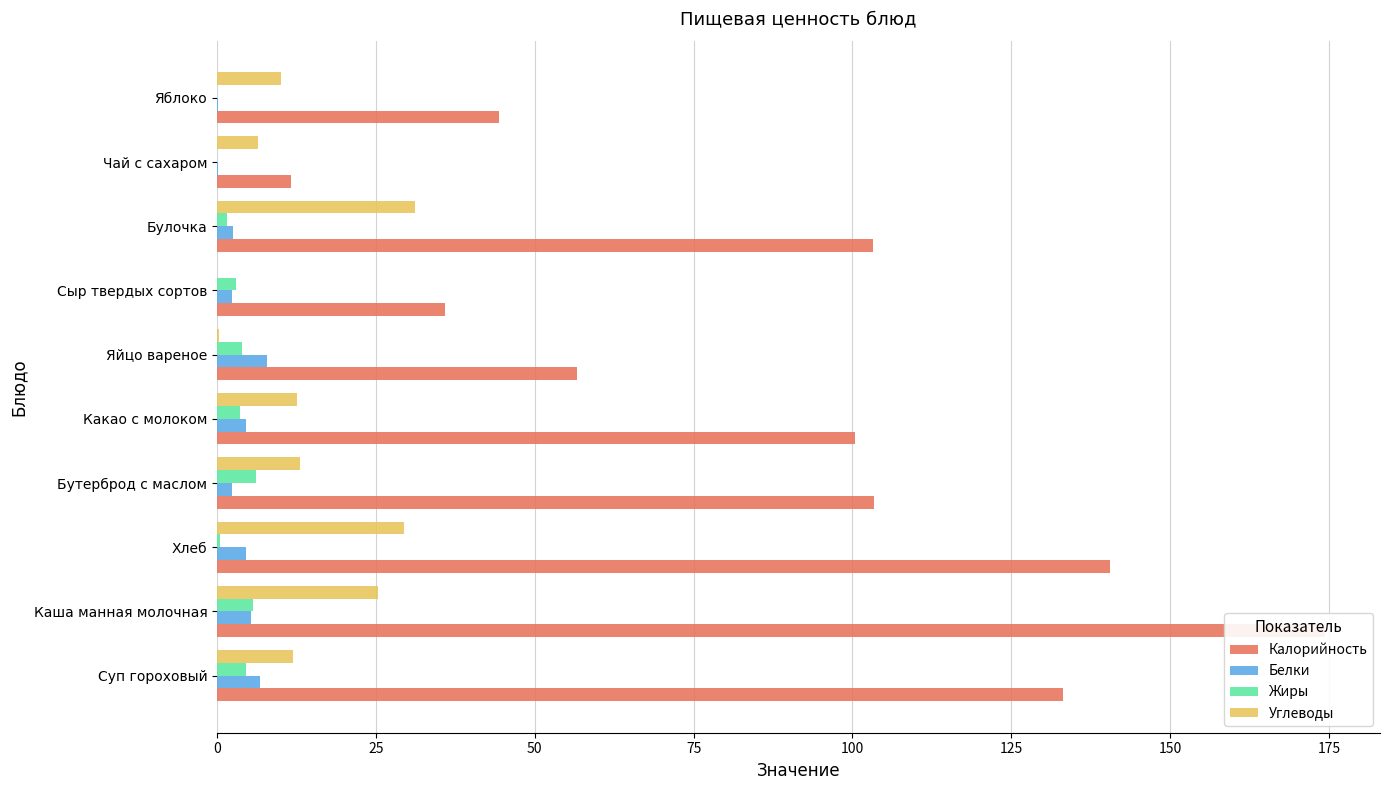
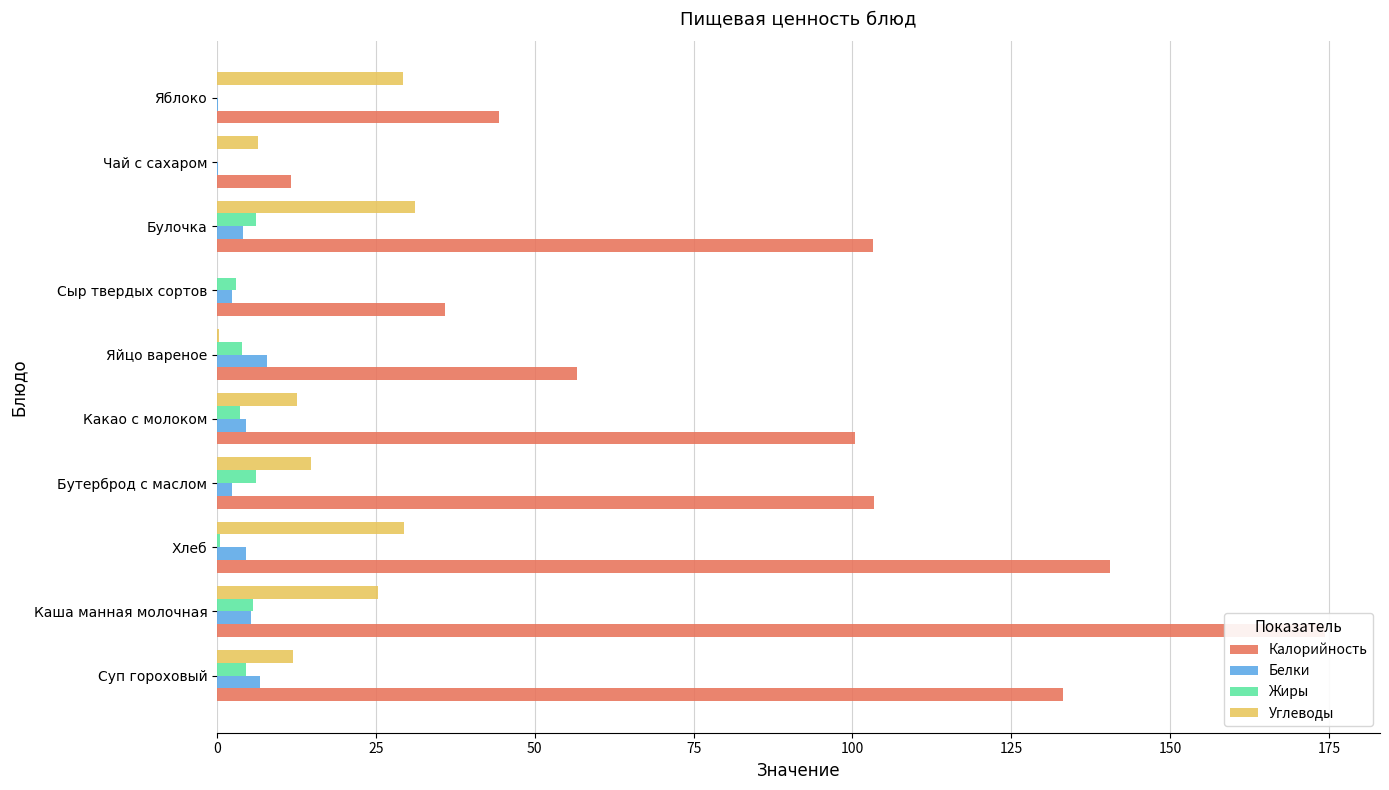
  {
    "Калорийность": {
      "Яблоко": 44,
      "Чай с сахаром": 12,
      "Булочка": 103,
      "Сыр твердых сортов": 36,
      "Яйцо вареное": 57,
      "Какао с молоком": 100,
      "Бутерброд с маслом": 103,
      "Хлеб": 141,
      "Суп гороховый": 133
    },
    "Белки": {
-     "Булочка": 3,
+     "Булочка": 4,
      "Сыр твердых сортов": 2,
      "Яйцо вареное": 8,
      "Какао с молоком": 5,
      "Бутерброд с маслом": 2,
      "Хлеб": 5,
      "Каша манная молочная": 5,
      "Суп гороховый": 7
    },
    "Жиры": {
      "Яблоко": 0,
      "Чай с сахаром": 0,
-     "Булочка": 2,
+     "Булочка": 6,
      "Сыр твердых сортов": 3,
      "Яйцо вареное": 4,
      "Какао с молоком": 4,
      "Бутерброд с маслом": 6,
      "Хлеб": 1,
      "Каша манная молочная": 6,
      "Суп гороховый": 5
    },
    "Углеводы": {
-     "Яблоко": 10,
+     "Яблоко": 29,
      "Чай с сахаром": 7,
      "Булочка": 31,
      "Сыр твердых сортов": 0,
      "Какао с молоком": 13,
-     "Бутерброд с маслом": 13,
+     "Бутерброд с маслом": 15,
      "Хлеб": 30,
      "Каша манная молочная": 25,
      "Суп гороховый": 12
    }
  }
